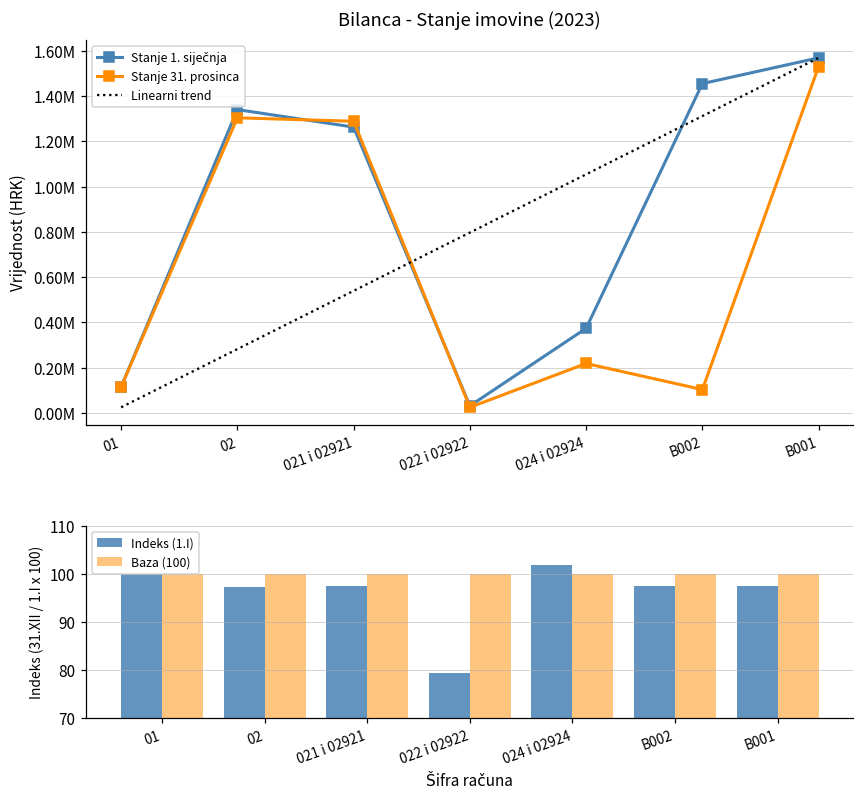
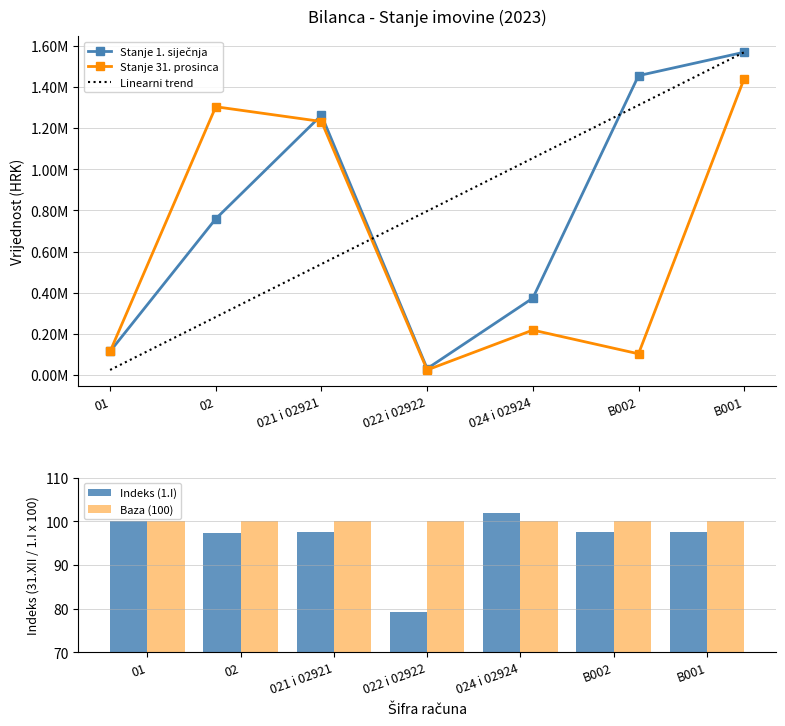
  {
    "Bilanca - Stanje imovine (2023)": {
      "Stanje 1. siječnja": {
-       "02": 1340000,
+       "02": 760000,
        "021 i 02921": 1260000,
        "024 i 02924": 370000,
        "B002": 1460000
      },
      "Stanje 31. prosinca": {
        "02": 1300000,
-       "021 i 02921": 1290000,
+       "021 i 02921": 1230000,
        "024 i 02924": 220000,
        "B002": 100000,
-       "B001": 1530000
+       "B001": 1440000
      },
      "Linearni trend": {
        "01": 20000,
        "02": 280000,
        "021 i 02921": 540000,
        "022 i 02922": 800000,
        "024 i 02924": 1050000,
        "B002": 1310000
      }
    }
  }
